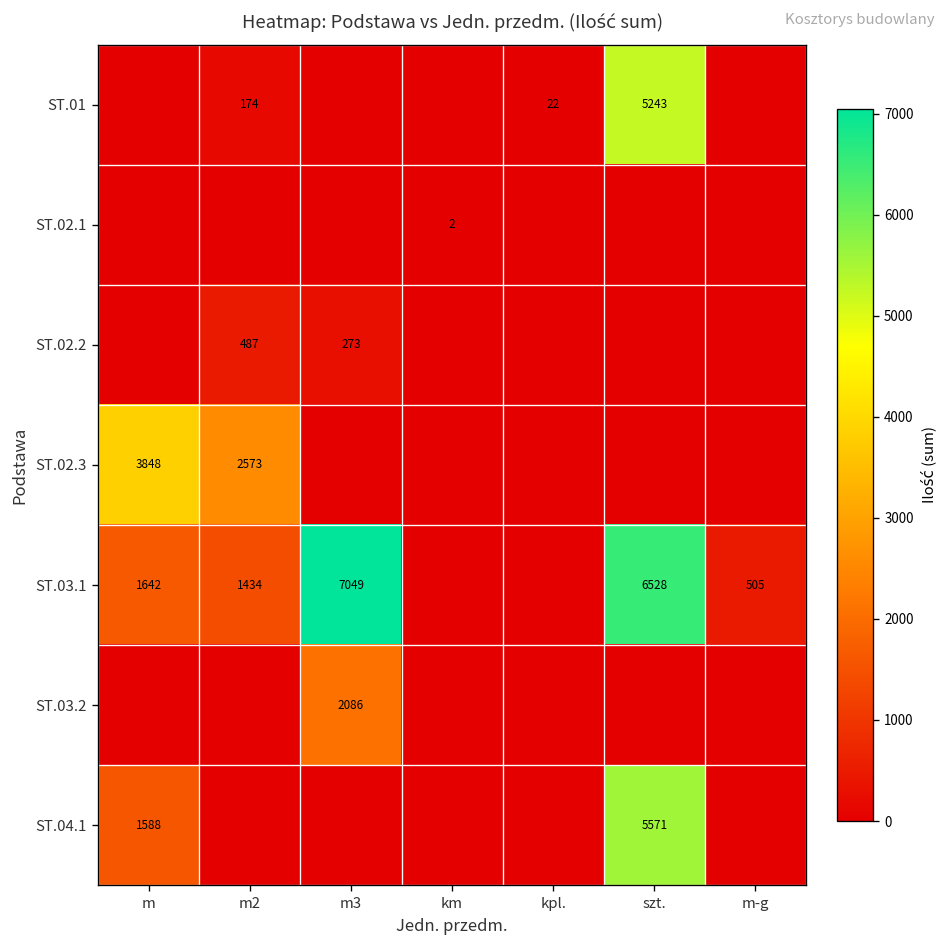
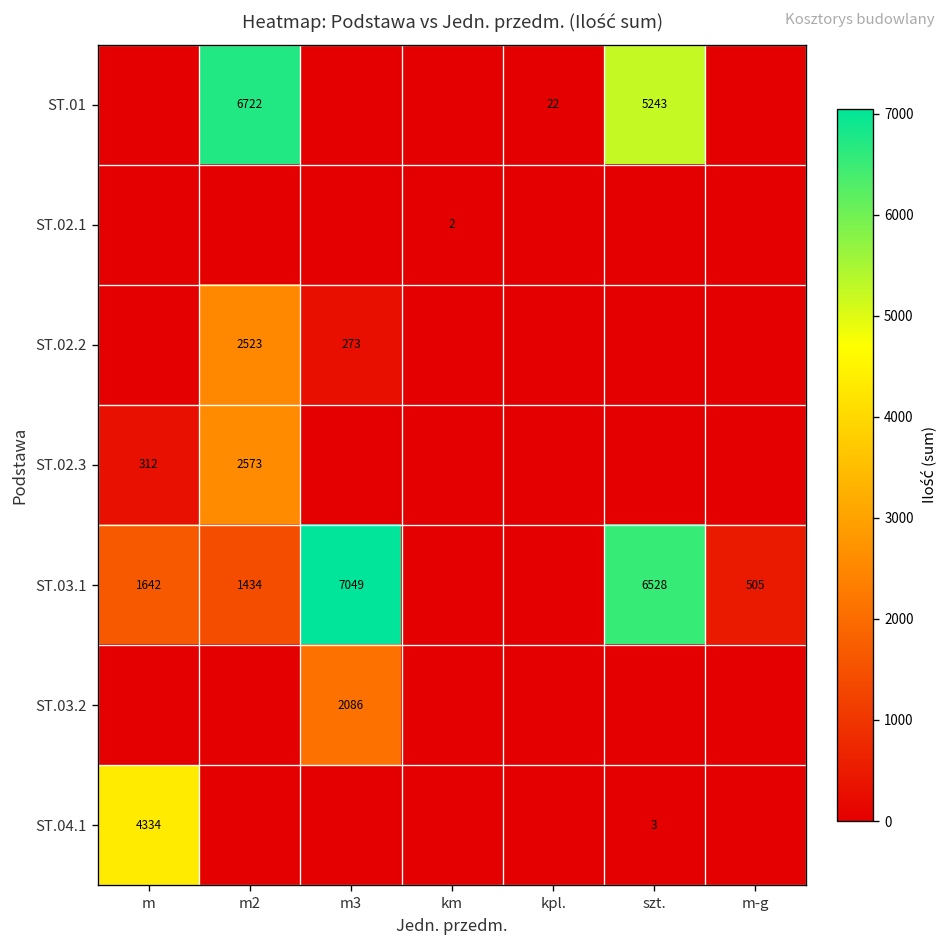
  {
    "ST.01": {
-     "m2": 174,
+     "m2": 6722,
      "kpl.": 22,
      "szt.": 5243
    },
    "ST.02.1": {
      "km": 2
    },
    "ST.02.2": {
-     "m2": 487,
+     "m2": 2523,
      "m3": 273
    },
    "ST.02.3": {
-     "m": 3848,
+     "m": 312,
      "m2": 2573
    },
    "ST.03.1": {
      "m": 1642,
      "m2": 1434,
      "m3": 7049,
      "szt.": 6528,
      "m-g": 505
    },
    "ST.03.2": {
      "m3": 2086
    },
    "ST.04.1": {
-     "m": 1588,
-     "szt.": 5571
+     "m": 4334,
+     "szt.": 3
    }
  }
